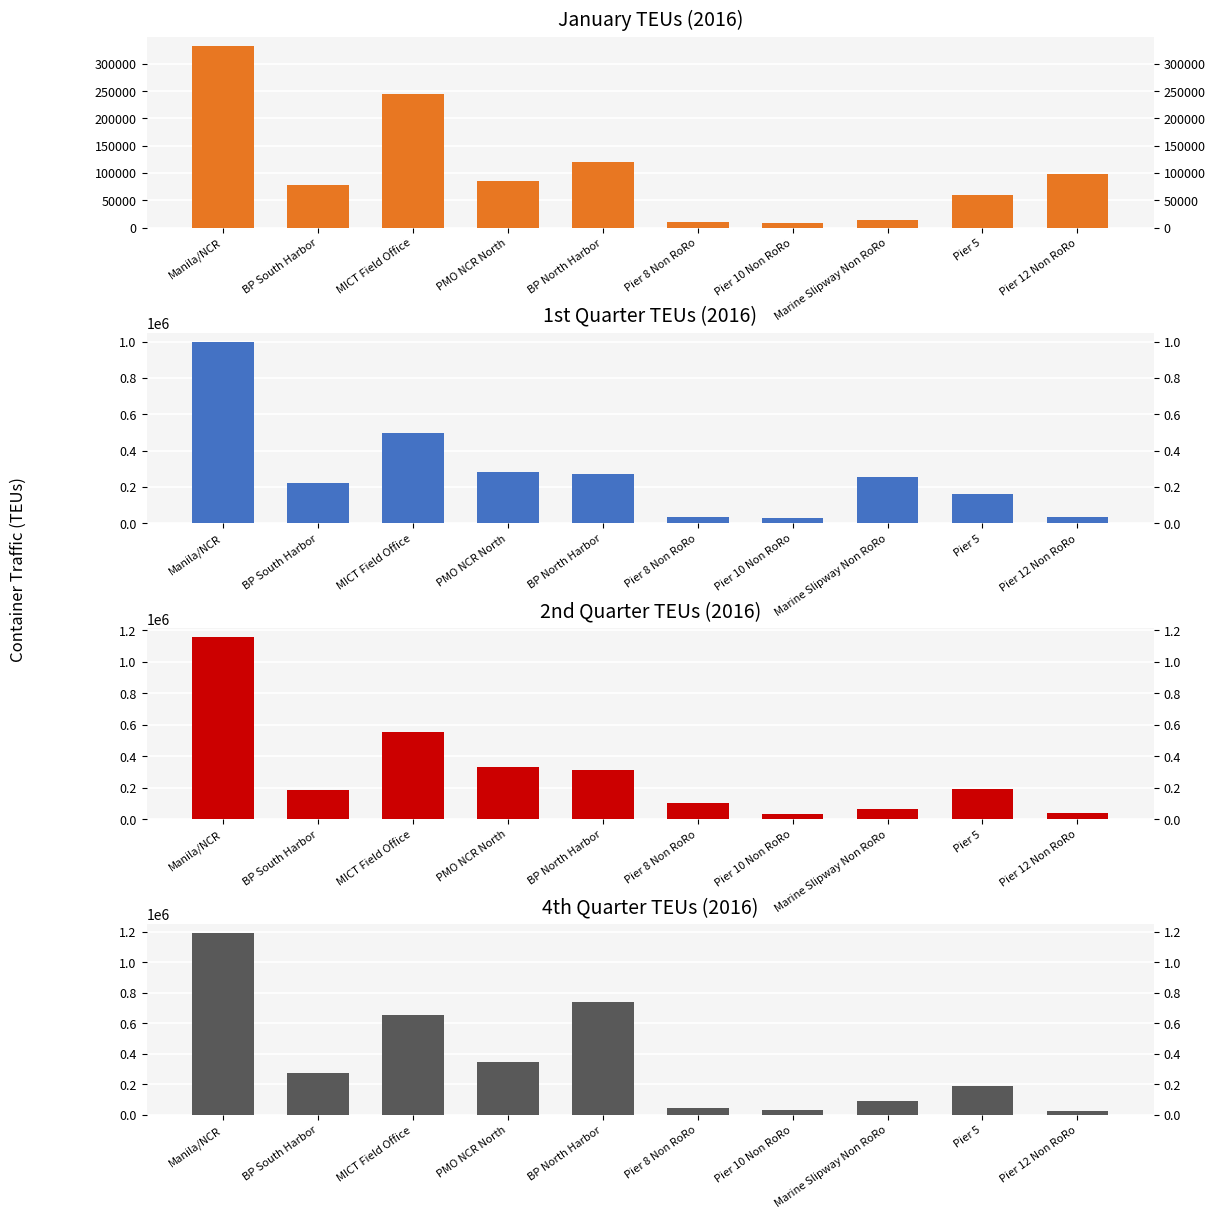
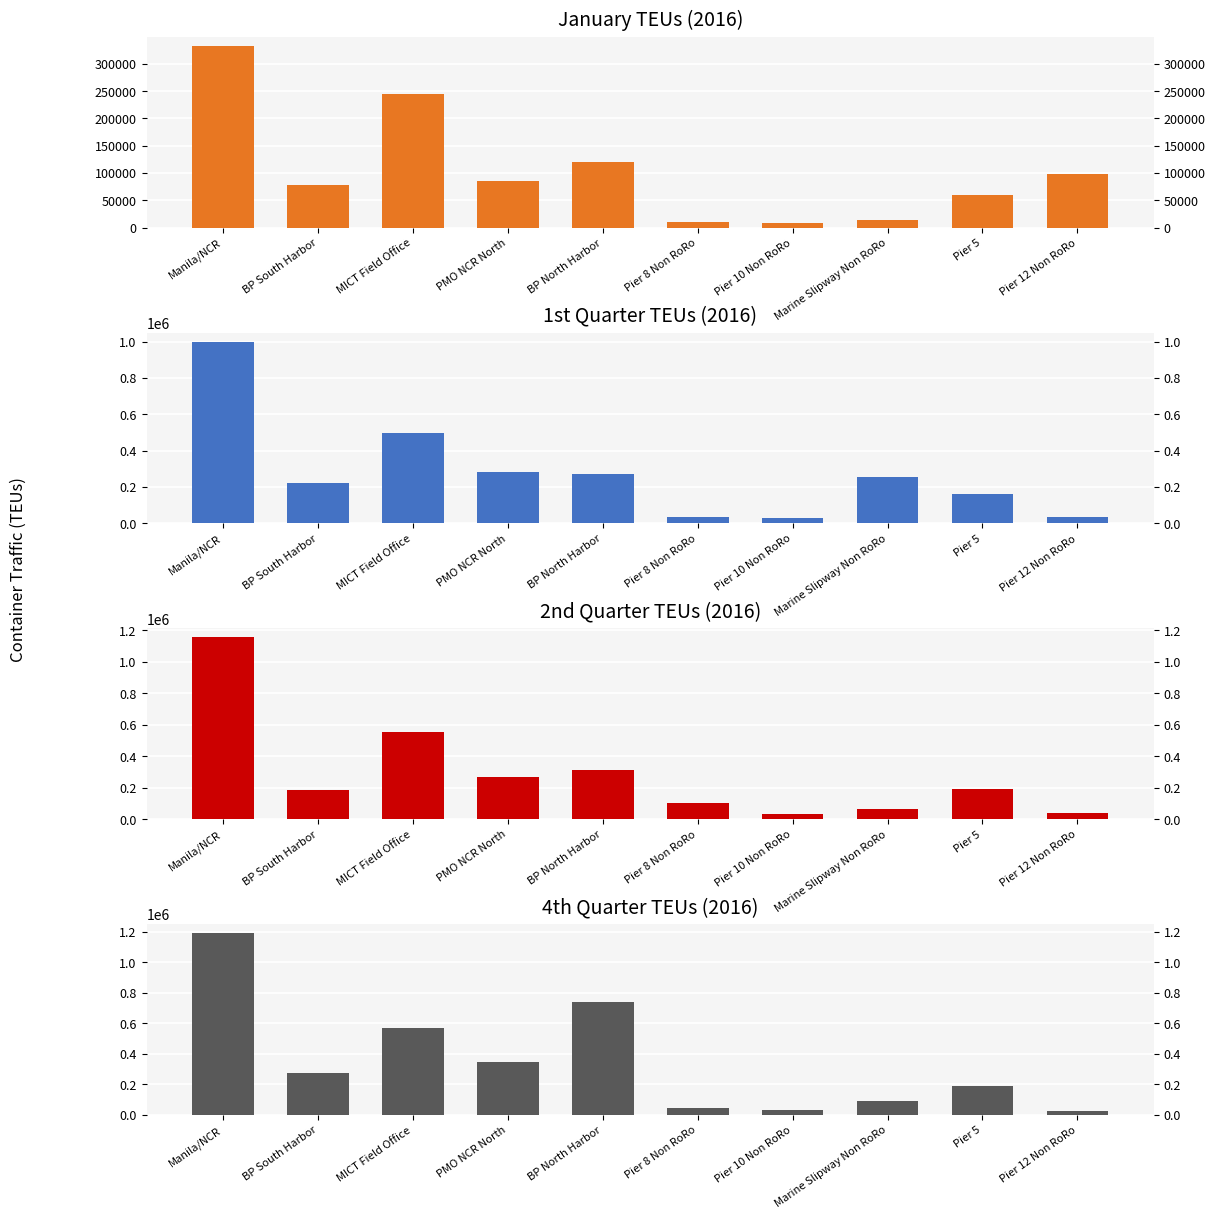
  {
    "January TEUs (2016)": {
      "Manila/NCR": 330000,
      "BP South Harbor": 80000,
      "MICT Field Office": 240000,
      "PMO NCR North": 90000,
      "BP North Harbor": 120000,
      "Pier 8 Non RoRo": 10000,
      "Pier 10 Non RoRo": 10000,
      "Marine Slipway Non RoRo": 10000,
      "Pier 5": 60000,
      "Pier 12 Non RoRo": 100000
    },
    "1st Quarter TEUs (2016)": {
      "Manila/NCR": 1000000,
      "BP South Harbor": 220000,
      "MICT Field Office": 490000,
      "PMO NCR North": 290000,
      "BP North Harbor": 270000,
      "Pier 8 Non RoRo": 40000,
      "Pier 10 Non RoRo": 30000,
      "Marine Slipway Non RoRo": 260000,
      "Pier 5": 160000,
      "Pier 12 Non RoRo": 40000
    },
    "2nd Quarter TEUs (2016)": {
      "Manila/NCR": 1150000,
      "BP South Harbor": 190000,
      "MICT Field Office": 550000,
-     "PMO NCR North": 330000,
+     "PMO NCR North": 270000,
      "BP North Harbor": 310000,
      "Pier 8 Non RoRo": 100000,
      "Pier 10 Non RoRo": 40000,
      "Marine Slipway Non RoRo": 60000,
      "Pier 5": 190000,
      "Pier 12 Non RoRo": 40000
    },
    "4th Quarter TEUs (2016)": {
      "Manila/NCR": 1190000,
      "BP South Harbor": 270000,
-     "MICT Field Office": 660000,
+     "MICT Field Office": 570000,
      "PMO NCR North": 350000,
      "BP North Harbor": 740000,
      "Pier 8 Non RoRo": 40000,
      "Pier 10 Non RoRo": 30000,
      "Marine Slipway Non RoRo": 90000,
      "Pier 5": 190000,
      "Pier 12 Non RoRo": 30000
    }
  }
